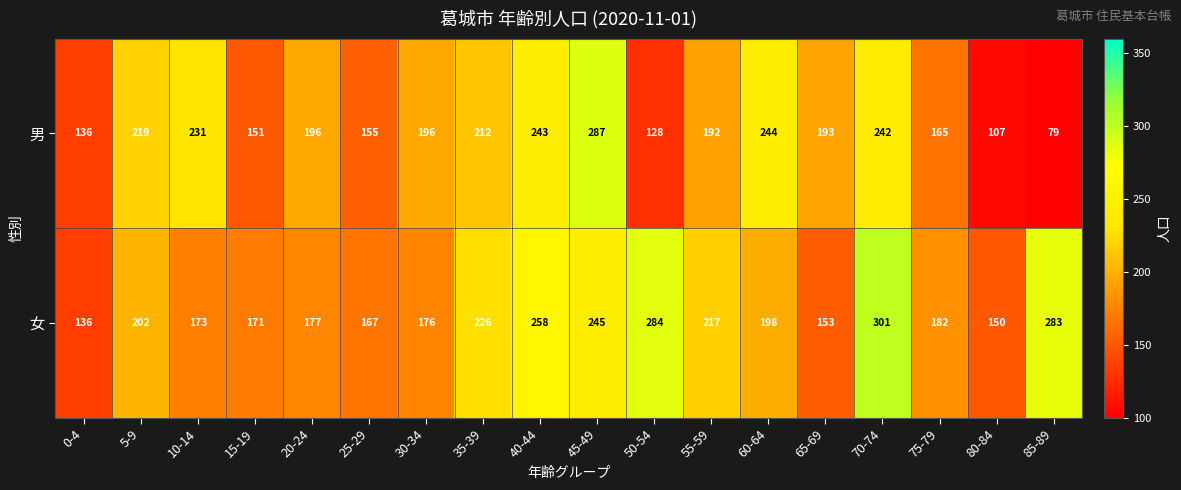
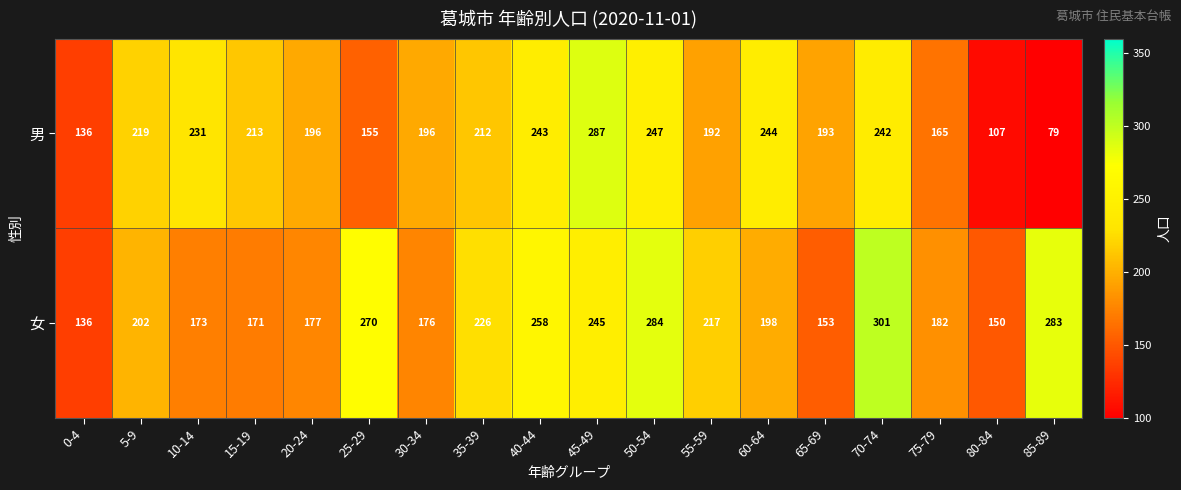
  {
    "男": {
      "0-4": 136,
      "5-9": 219,
      "10-14": 231,
-     "15-19": 151,
+     "15-19": 213,
      "20-24": 196,
      "25-29": 155,
      "30-34": 196,
      "35-39": 212,
      "40-44": 243,
      "45-49": 287,
-     "50-54": 128,
+     "50-54": 247,
      "55-59": 192,
      "60-64": 244,
      "65-69": 193,
      "70-74": 242,
      "75-79": 165,
      "80-84": 107,
      "85-89": 79
    },
    "女": {
      "0-4": 136,
      "5-9": 202,
      "10-14": 173,
      "15-19": 171,
      "20-24": 177,
-     "25-29": 167,
+     "25-29": 270,
      "30-34": 176,
      "35-39": 226,
      "40-44": 258,
      "45-49": 245,
      "50-54": 284,
      "55-59": 217,
      "60-64": 198,
      "65-69": 153,
      "70-74": 301,
      "75-79": 182,
      "80-84": 150,
      "85-89": 283
    }
  }
